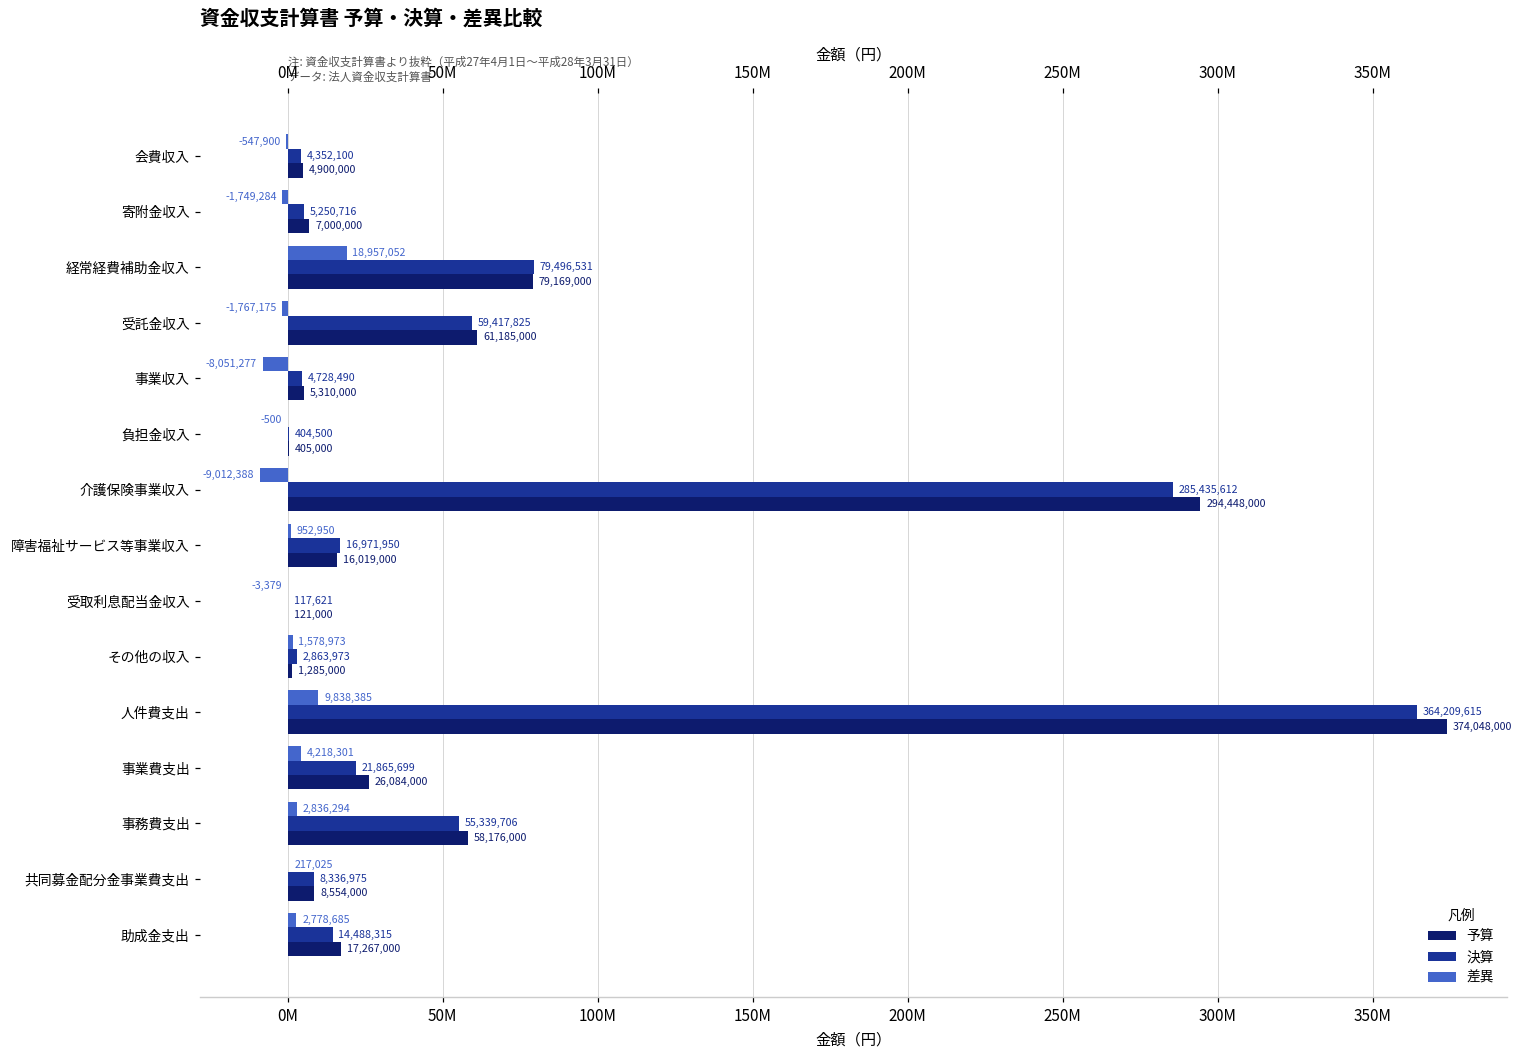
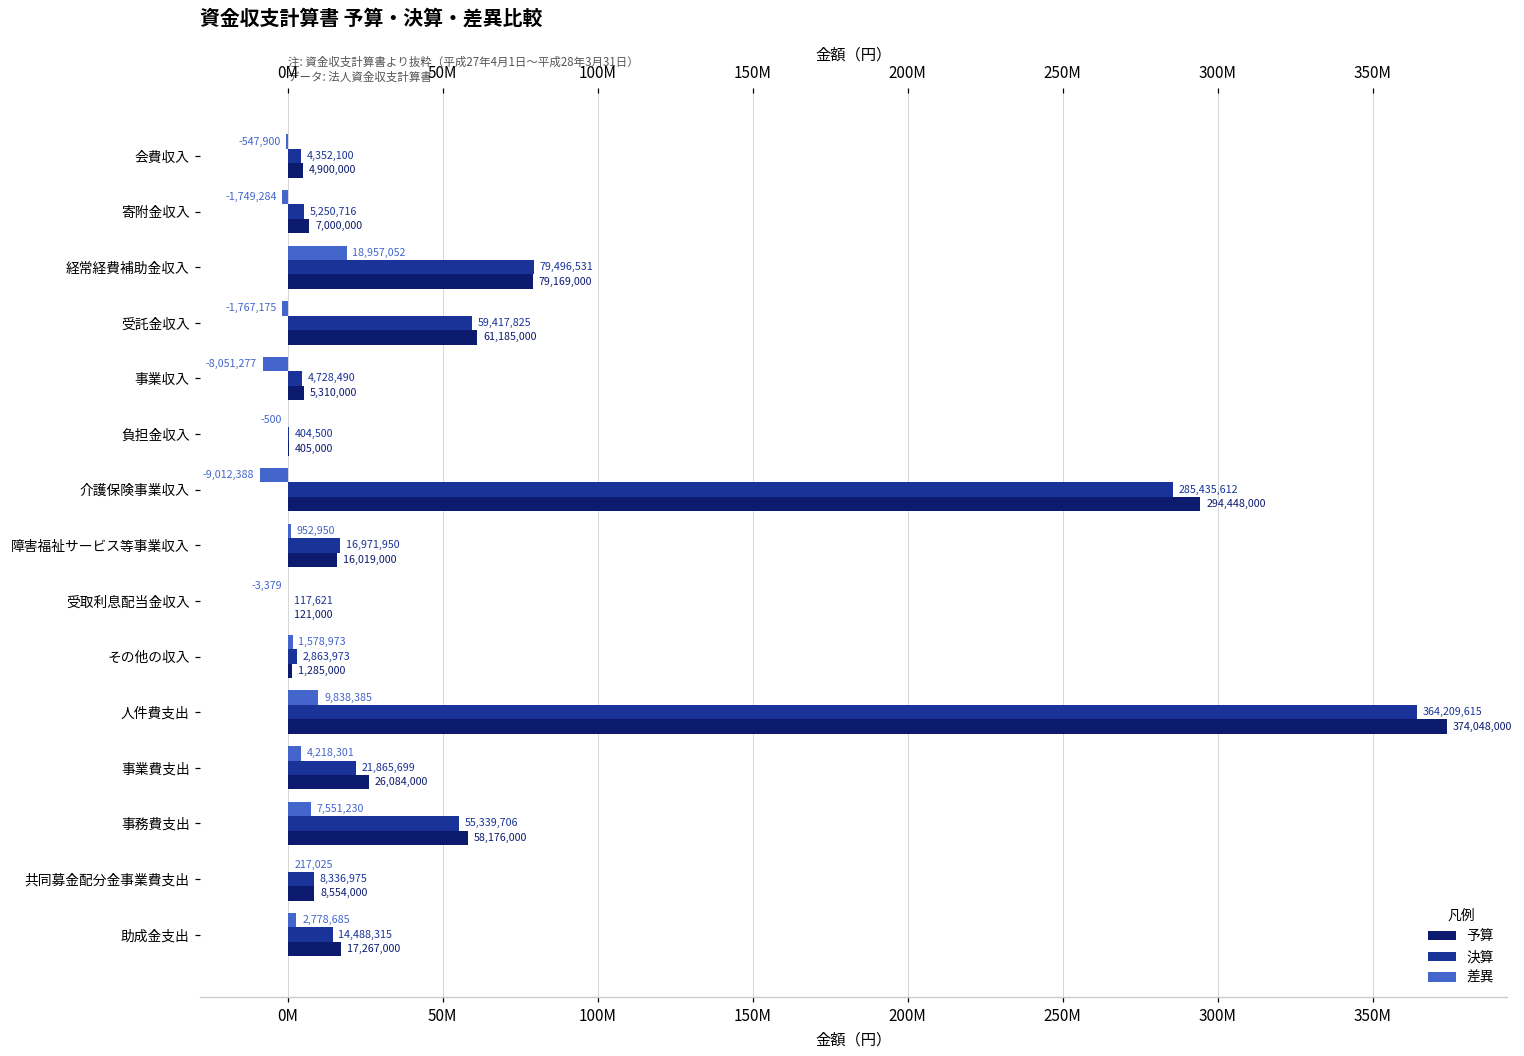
  {
    "差異": {
      "会費収入": "-547,900",
      "寄附金収入": "-1,749,284",
      "経常経費補助金収入": "18,957,052",
      "受託金収入": "-1,767,175",
      "事業収入": "-8,051,277",
      "負担金収入": "-500",
      "介護保険事業収入": "-9,012,388",
      "障害福祉サービス等事業収入": "952,950",
      "受取利息配当金収入": "-3,379",
      "その他の収入": "1,578,973",
      "人件費支出": "9,838,385",
      "事業費支出": "4,218,301",
-     "事務費支出": "2,836,294",
+     "事務費支出": "7,551,230",
      "共同募金配分金事業費支出": "217,025",
      "助成金支出": "2,778,685"
    }
  }
